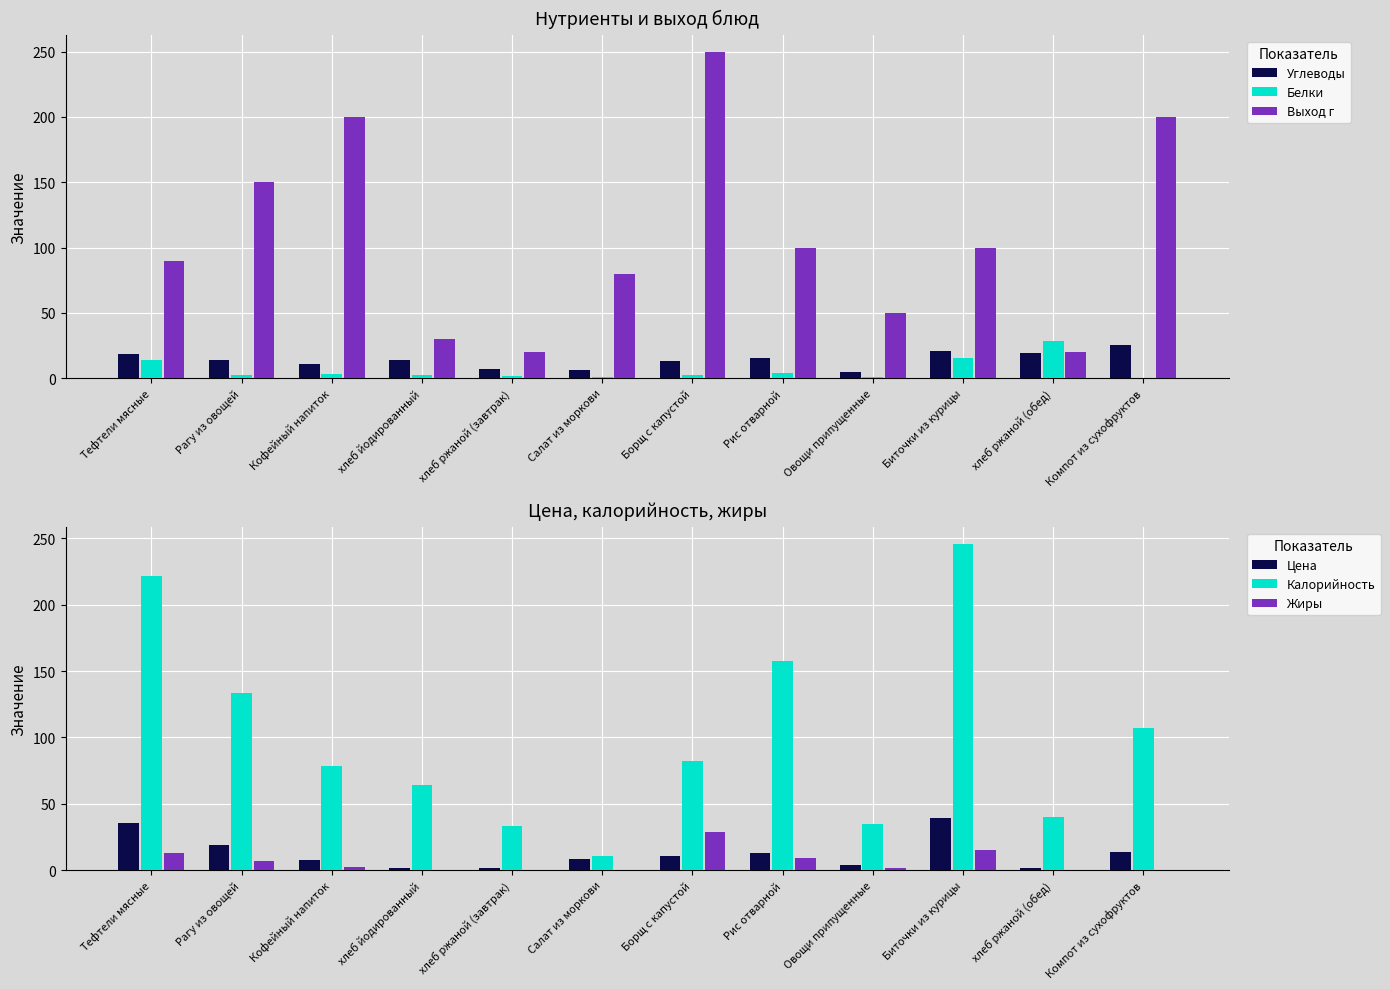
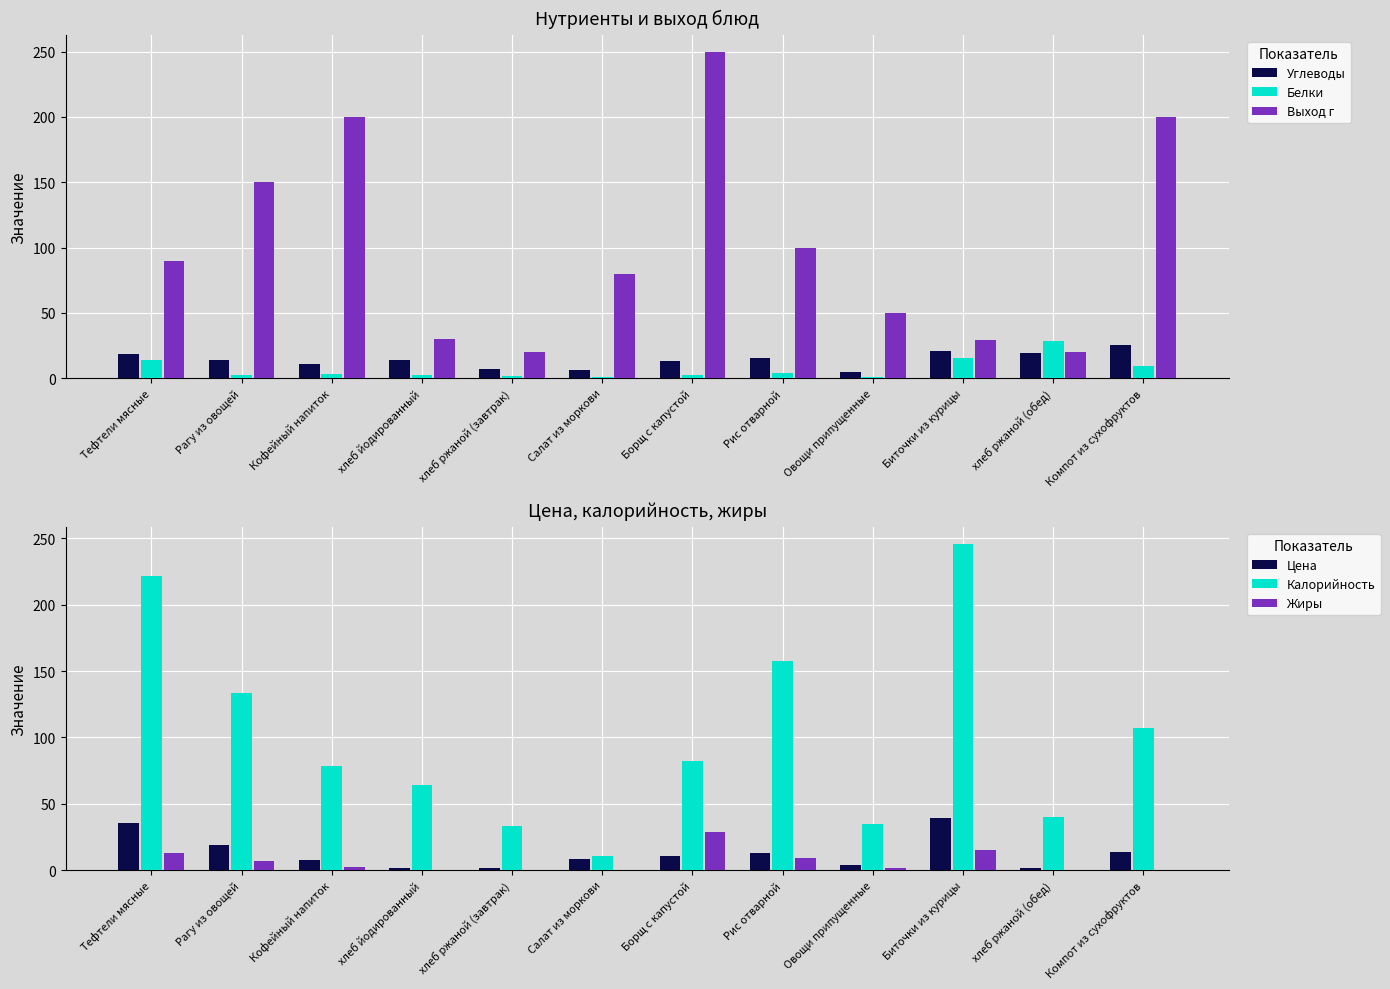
  {
    "Нутриенты и выход блюд": {
      "Углеводы": {
        "Тефтели мясные": 19,
        "Рагу из овощей": 14,
        "Кофейный напиток": 11,
        "хлеб йодированный": 14,
        "хлеб ржаной (завтрак)": 7,
        "Салат из моркови": 6,
        "Борщ с капустой": 13,
        "Рис отварной": 16,
        "Овощи припущенные": 5,
        "Биточки из курицы": 21,
        "хлеб ржаной (обед)": 19,
        "Компот из сухофруктов": 25
      },
      "Белки": {
        "Тефтели мясные": 14,
        "Рагу из овощей": 2,
        "Кофейный напиток": 3,
        "хлеб йодированный": 2,
        "Борщ с капустой": 2,
        "Рис отварной": 4,
        "Биточки из курицы": 15,
        "хлеб ржаной (обед)": 28,
-       "Компот из сухофруктов": 0
+       "Компот из сухофруктов": 9
      },
      "Выход г": {
        "Тефтели мясные": 90,
        "Рагу из овощей": 150,
        "Кофейный напиток": 200,
        "хлеб йодированный": 30,
        "хлеб ржаной (завтрак)": 20,
        "Салат из моркови": 80,
        "Борщ с капустой": 250,
        "Рис отварной": 100,
        "Овощи припущенные": 50,
-       "Биточки из курицы": 100,
+       "Биточки из курицы": 29,
        "хлеб ржаной (обед)": 20,
        "Компот из сухофруктов": 200
      }
    },
    "Цена, калорийность, жиры": {
      "Цена": {
        "Тефтели мясные": 36,
        "Рагу из овощей": 19,
        "Кофейный напиток": 8,
        "хлеб йодированный": 2,
        "Салат из моркови": 8,
        "Борщ с капустой": 11,
        "Рис отварной": 13,
        "Овощи припущенные": 4,
        "Биточки из курицы": 39,
        "Компот из сухофруктов": 14
      },
      "Калорийность": {
        "Тефтели мясные": 221,
        "Рагу из овощей": 133,
        "Кофейный напиток": 79,
        "хлеб йодированный": 64,
        "хлеб ржаной (завтрак)": 33,
        "Салат из моркови": 11,
        "Борщ с капустой": 82,
        "Рис отварной": 158,
        "Овощи припущенные": 35,
        "Биточки из курицы": 246,
        "хлеб ржаной (обед)": 40,
        "Компот из сухофруктов": 107
      },
      "Жиры": {
        "Тефтели мясные": 13,
        "Рагу из овощей": 7,
        "Кофейный напиток": 2,
        "Салат из моркови": 0,
        "Борщ с капустой": 29,
        "Рис отварной": 9,
        "Овощи припущенные": 2,
        "Биточки из курицы": 15,
        "хлеб ржаной (обед)": 0
      }
    }
  }
